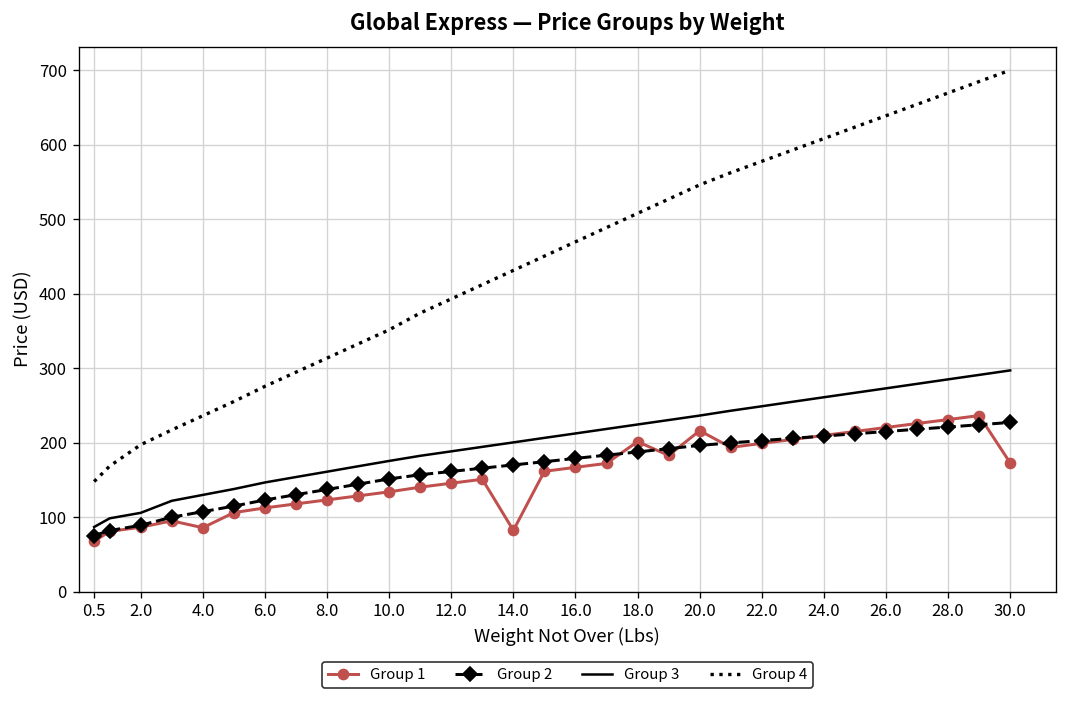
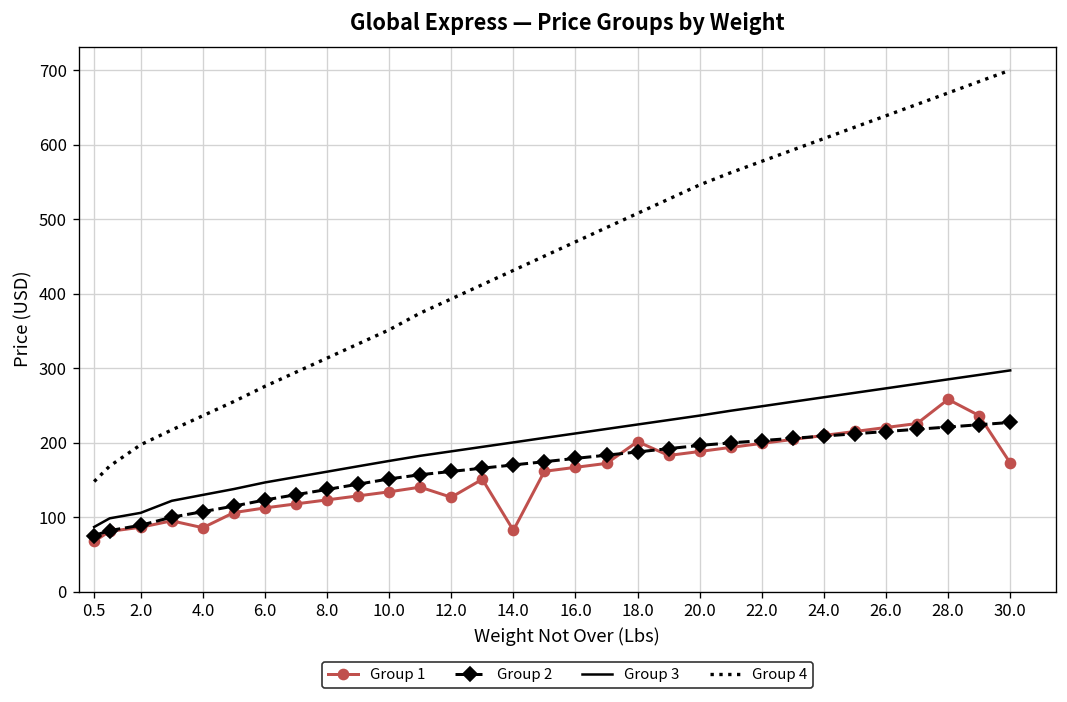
  {
    "Group 1": {
      "0.5": 70,
      "4.0": 90,
      "6.0": 110,
      "8.0": 120,
      "10.0": 130,
-     "12.0": 150,
+     "12.0": 130,
      "14.0": 80,
      "16.0": 170,
      "18.0": 200,
-     "20.0": 220,
+     "20.0": 190,
      "26.0": 220,
-     "28.0": 230,
+     "28.0": 260,
      "30.0": 170
    }
  }
